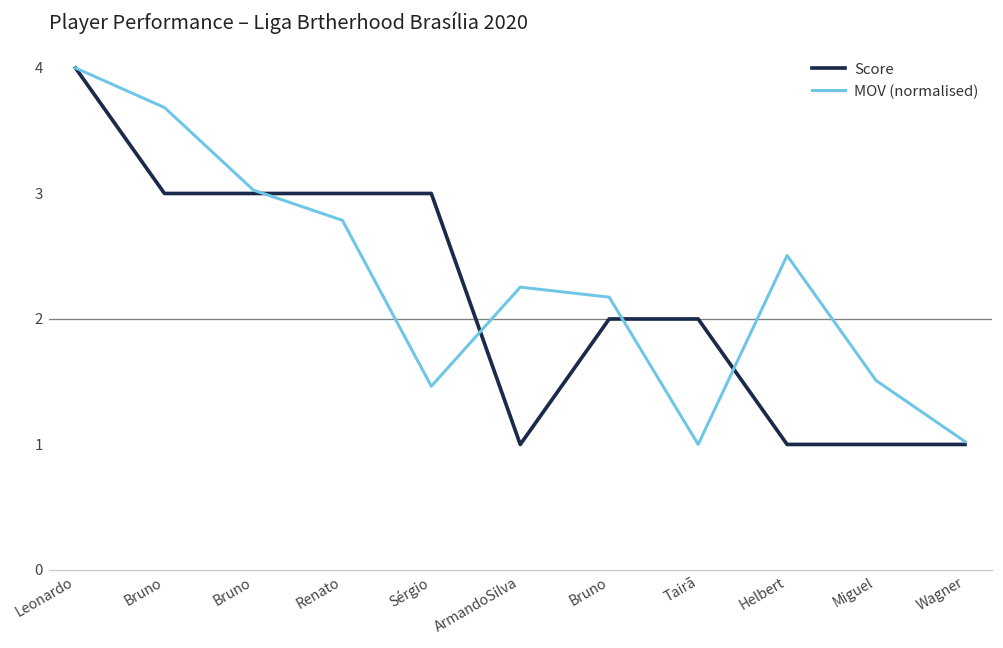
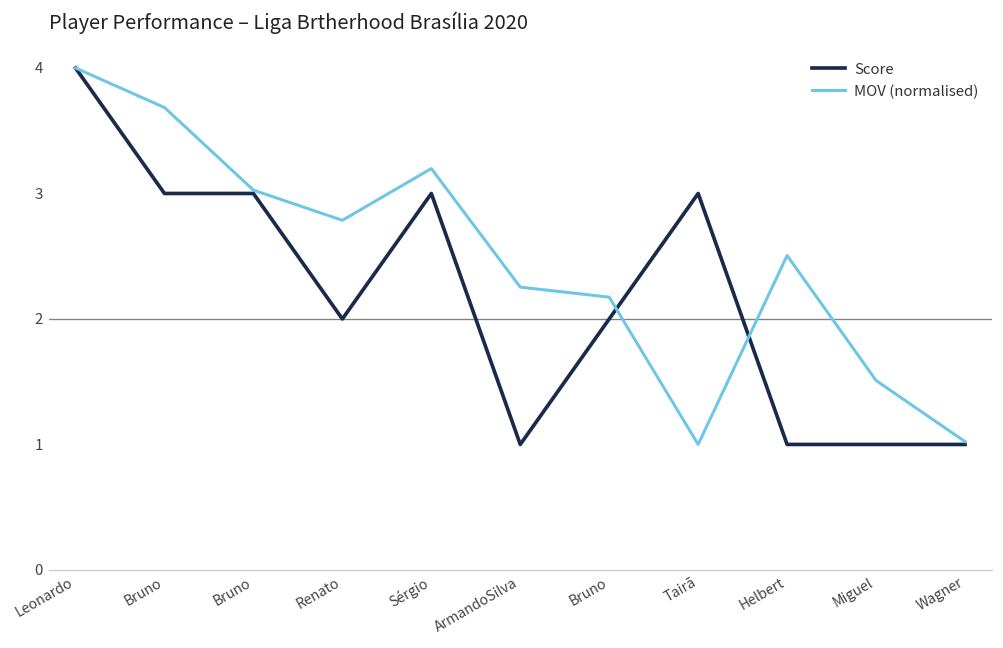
  {
    "Score": {
-     "Renato": 3,
+     "Renato": 2,
      "Sérgio": 3,
      "ArmandoSilva": 1,
-     "Tairã": 2,
+     "Tairã": 3,
      "Helbert": 1,
      "Miguel": 1
    },
    "MOV (normalised)": {
      "Renato": 2.79,
-     "Sérgio": 1.46,
+     "Sérgio": 3.20,
      "ArmandoSilva": 2.25,
      "Tairã": 1.00,
      "Helbert": 2.51,
      "Miguel": 1.51
    }
  }
